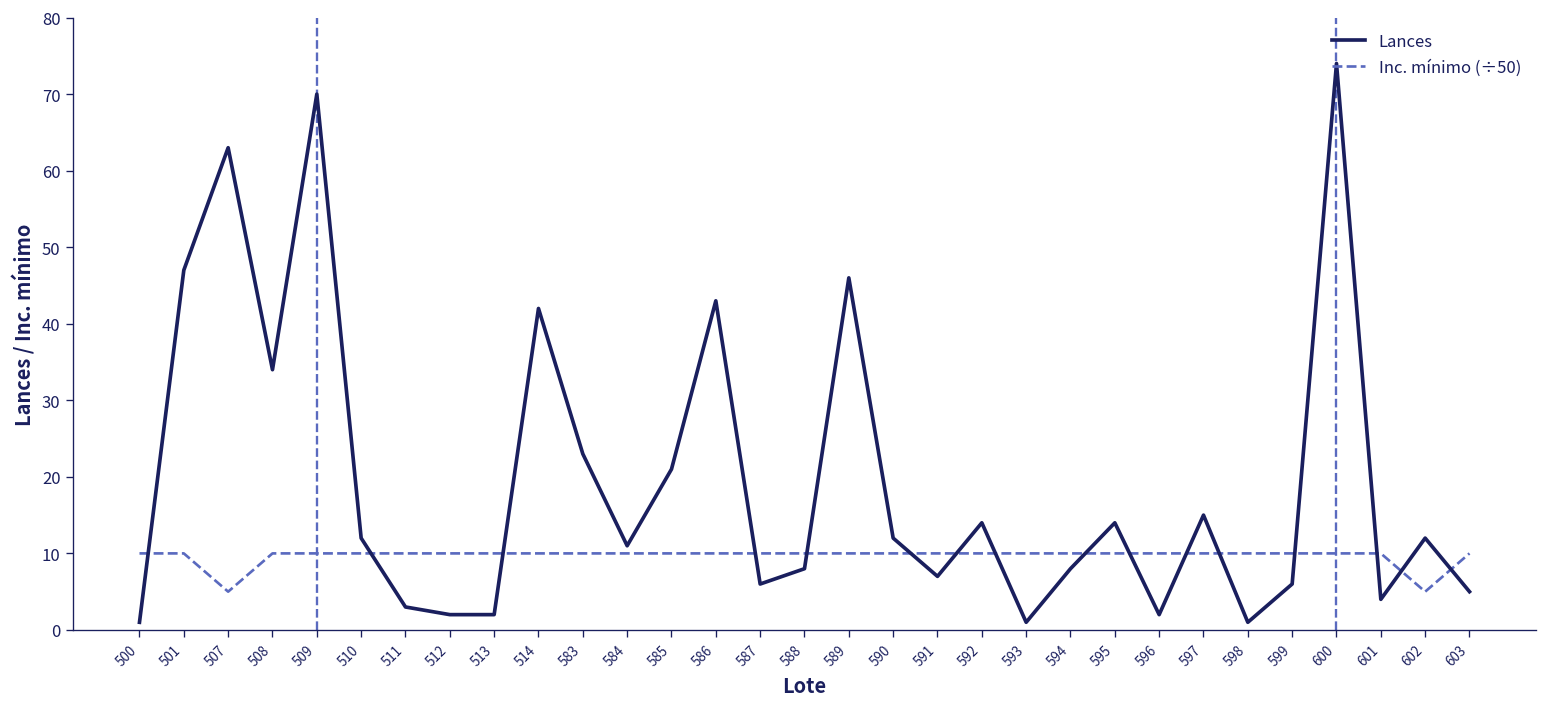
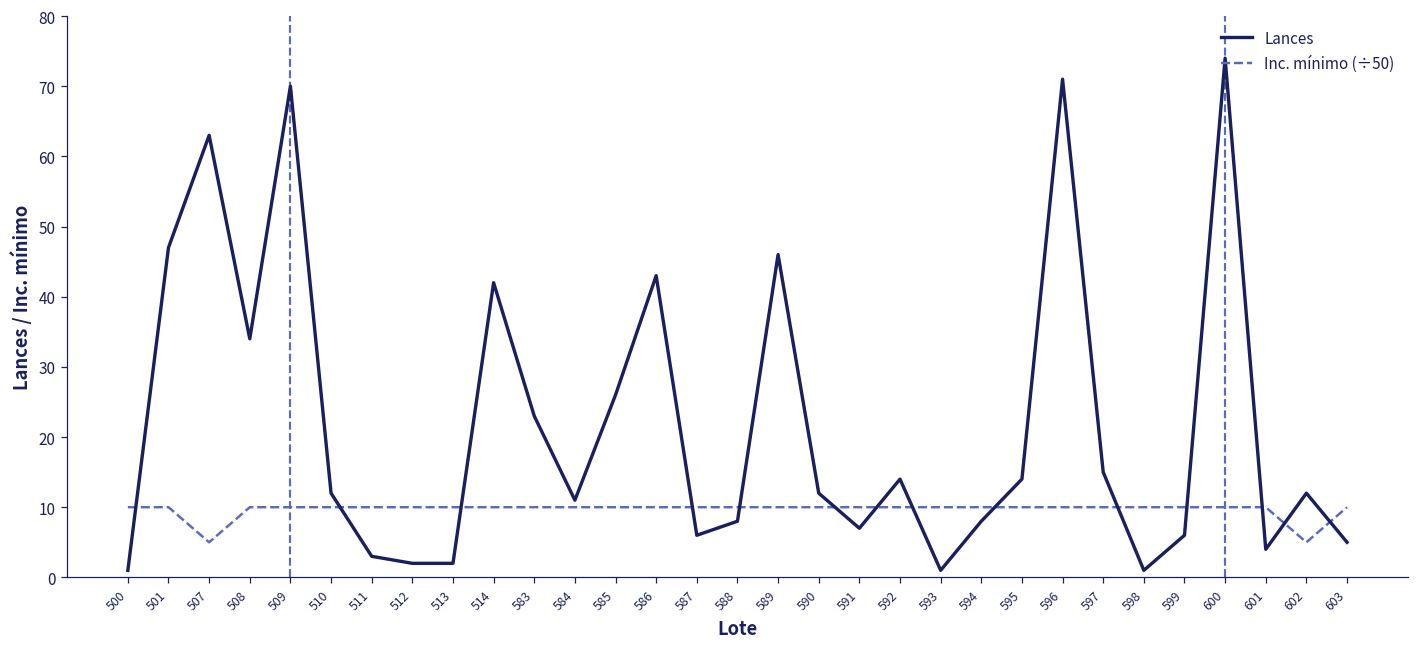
  {
    "Lances": {
      "500": 1,
      "501": 47,
      "507": 63,
      "508": 34,
      "509": 70,
      "510": 12,
      "511": 3,
      "512": 2,
      "513": 2,
      "514": 42,
      "583": 23,
      "584": 11,
-     "585": 21,
+     "585": 26,
      "586": 43,
      "587": 6,
      "588": 8,
      "589": 46,
      "590": 12,
      "591": 7,
      "592": 14,
      "593": 1,
      "594": 8,
      "595": 14,
-     "596": 2,
+     "596": 71,
      "597": 15,
      "598": 1,
      "599": 6,
      "600": 74,
      "601": 4,
      "602": 12,
      "603": 5
    },
    "Inc. mínimo (÷50)": {
      "500": 10,
      "501": 10,
      "507": 5,
      "508": 10,
      "509": 10,
      "510": 10,
      "511": 10,
      "512": 10,
      "513": 10,
      "514": 10,
      "583": 10,
      "584": 10,
      "585": 10,
      "586": 10,
      "587": 10,
      "588": 10,
      "589": 10,
      "590": 10,
      "591": 10,
      "592": 10,
      "593": 10,
      "594": 10,
      "595": 10,
      "596": 10,
      "597": 10,
      "598": 10,
      "599": 10,
      "600": 10,
      "601": 10,
      "602": 5,
      "603": 10
    }
  }
